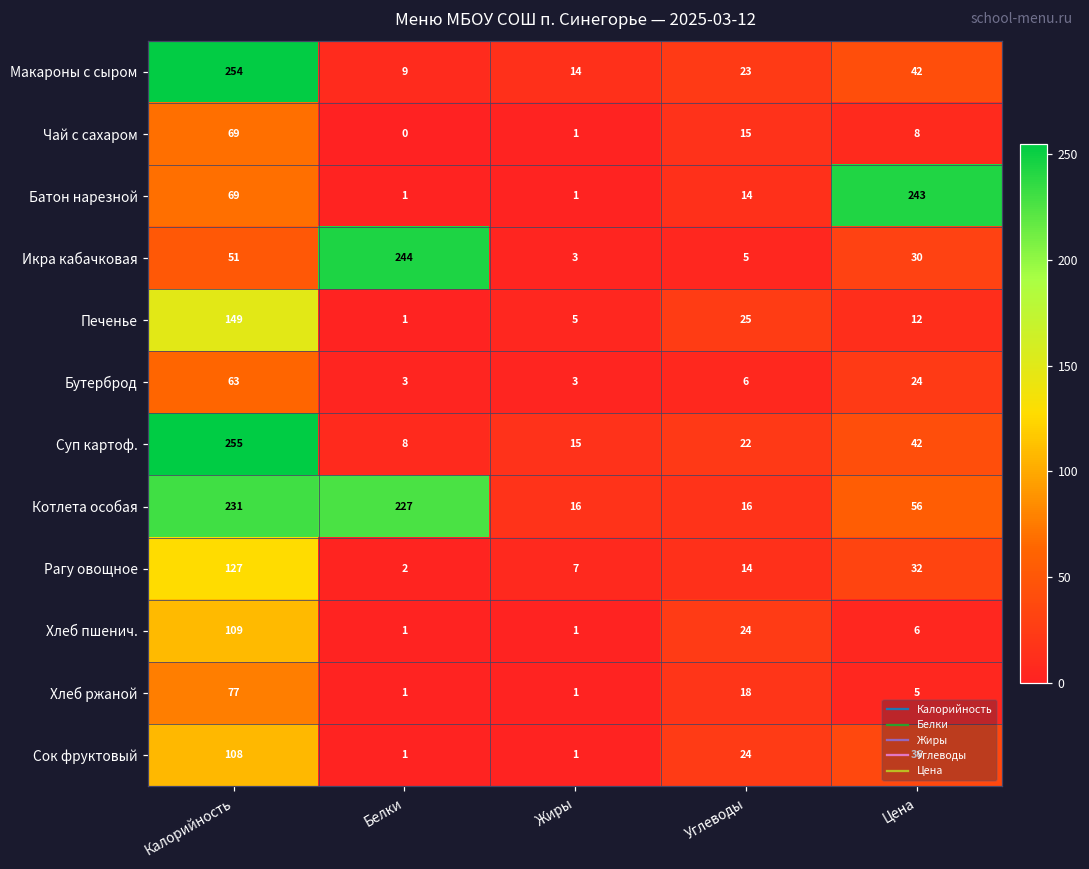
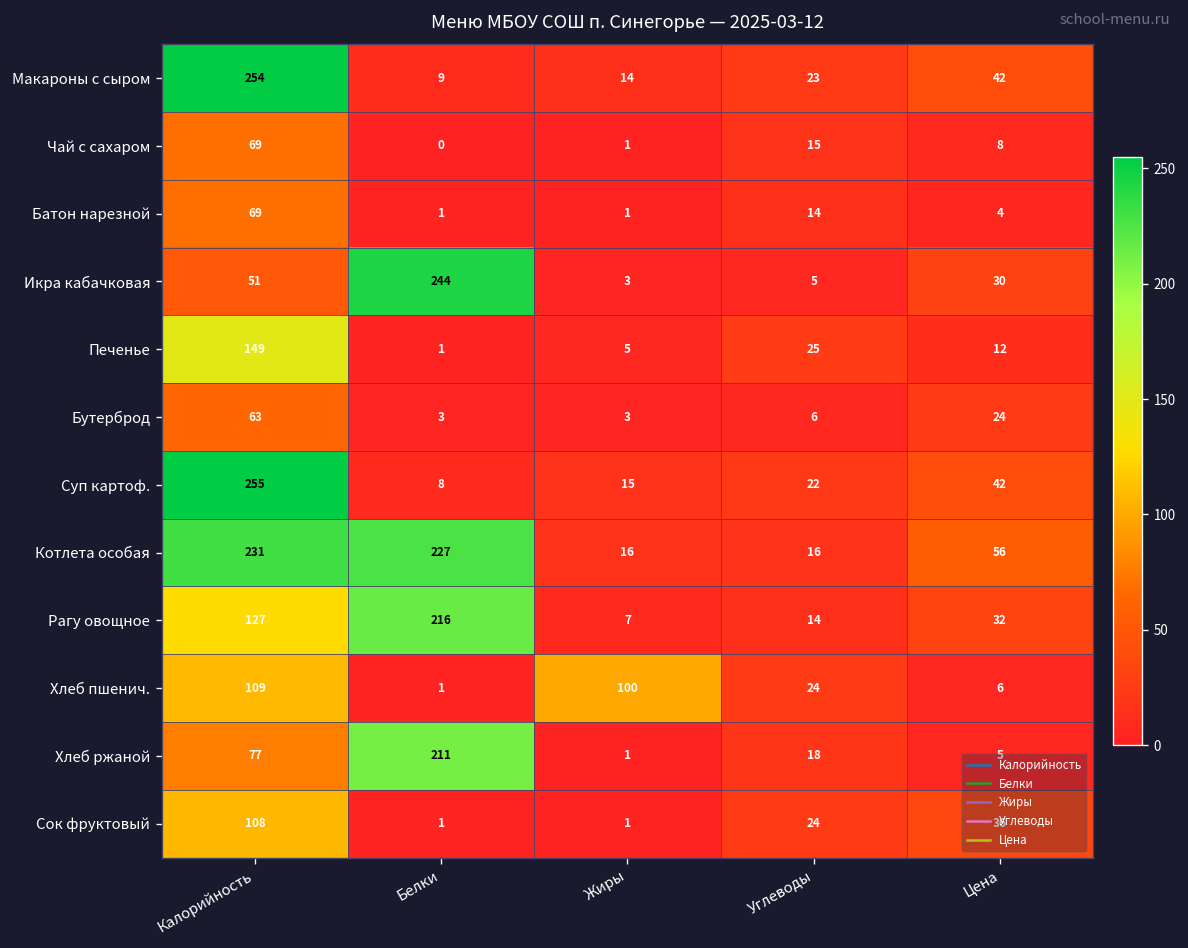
  {
    "Макароны с сыром": {
      "Калорийность": 254,
      "Белки": 9,
      "Жиры": 14,
      "Углеводы": 23,
      "Цена": 42
    },
    "Чай с сахаром": {
      "Калорийность": 69,
      "Белки": 0,
      "Жиры": 1,
      "Углеводы": 15,
      "Цена": 8
    },
    "Батон нарезной": {
      "Калорийность": 69,
      "Белки": 1,
      "Жиры": 1,
      "Углеводы": 14,
-     "Цена": 243
+     "Цена": 4
    },
    "Икра кабачковая": {
      "Калорийность": 51,
      "Белки": 244,
      "Жиры": 3,
      "Углеводы": 5,
      "Цена": 30
    },
    "Печенье": {
      "Калорийность": 149,
      "Белки": 1,
      "Жиры": 5,
      "Углеводы": 25,
      "Цена": 12
    },
    "Бутерброд": {
      "Калорийность": 63,
      "Белки": 3,
      "Жиры": 3,
      "Углеводы": 6,
      "Цена": 24
    },
    "Суп картоф.": {
      "Калорийность": 255,
      "Белки": 8,
      "Жиры": 15,
      "Углеводы": 22,
      "Цена": 42
    },
    "Котлета особая": {
      "Калорийность": 231,
      "Белки": 227,
      "Жиры": 16,
      "Углеводы": 16,
      "Цена": 56
    },
    "Рагу овощное": {
      "Калорийность": 127,
-     "Белки": 2,
+     "Белки": 216,
      "Жиры": 7,
      "Углеводы": 14,
      "Цена": 32
    },
    "Хлеб пшенич.": {
      "Калорийность": 109,
      "Белки": 1,
-     "Жиры": 1,
+     "Жиры": 100,
      "Углеводы": 24,
      "Цена": 6
    },
    "Хлеб ржаной": {
      "Калорийность": 77,
-     "Белки": 1,
+     "Белки": 211,
      "Жиры": 1,
      "Углеводы": 18
    },
    "Сок фруктовый": {
      "Калорийность": 108,
      "Белки": 1,
      "Жиры": 1,
      "Углеводы": 24
    }
  }
